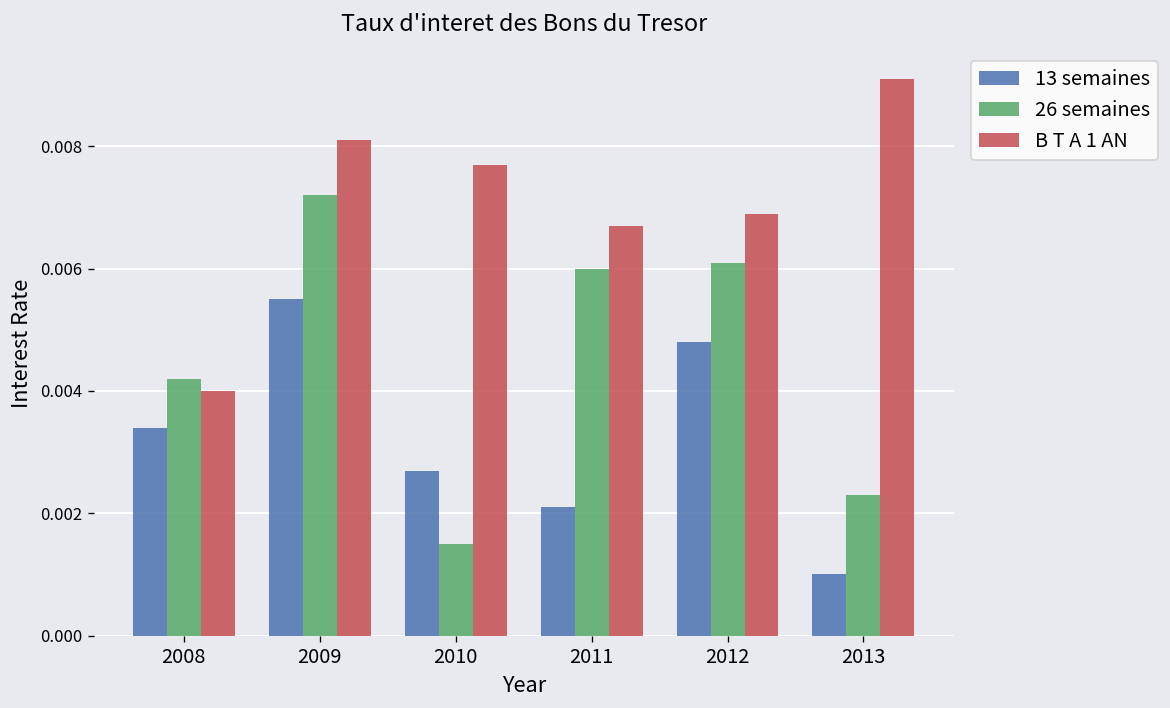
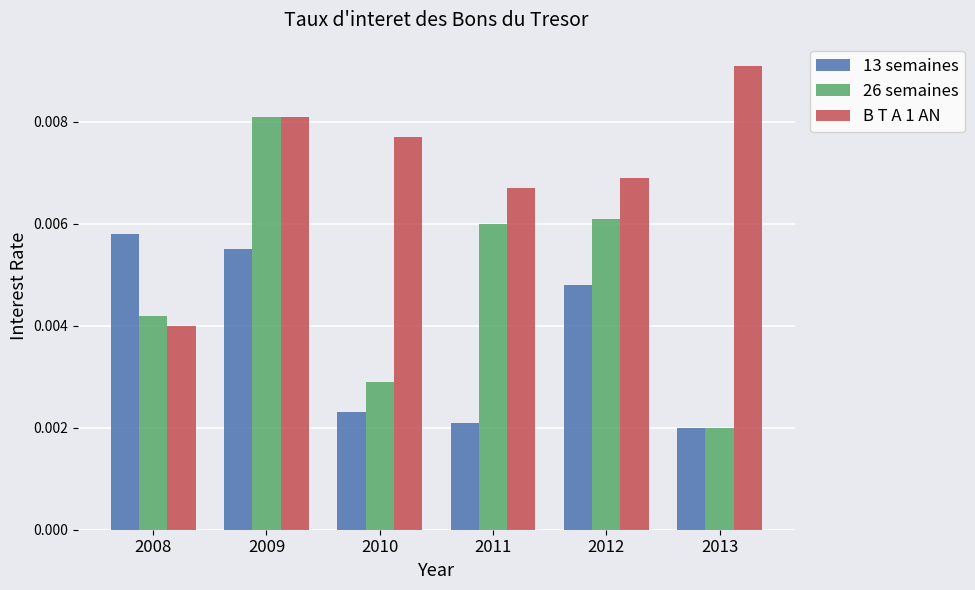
  {
    "13 semaines": {
-     "2008": 0.0034,
+     "2008": 0.0058,
      "2009": 0.0055,
-     "2010": 0.0027,
+     "2010": 0.0023,
      "2011": 0.0021,
      "2012": 0.0048,
-     "2013": 0.001
+     "2013": 0.002
    },
    "26 semaines": {
      "2008": 0.0042,
-     "2009": 0.0072,
-     "2010": 0.0015,
+     "2009": 0.0081,
+     "2010": 0.0029,
      "2011": 0.0060,
      "2012": 0.0061,
-     "2013": 0.0023
+     "2013": 0.0020
    },
    "B T A 1 AN": {
      "2008": 0.0040,
      "2009": 0.0081,
      "2010": 0.0077,
      "2011": 0.0067,
      "2012": 0.0069,
      "2013": 0.0091
    }
  }
